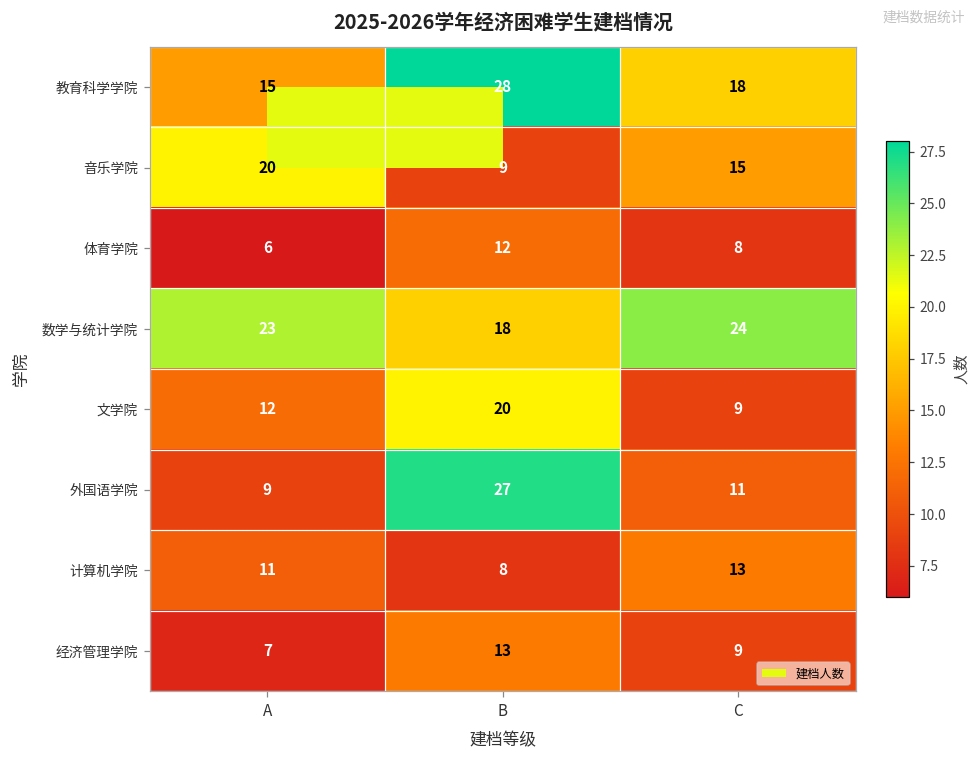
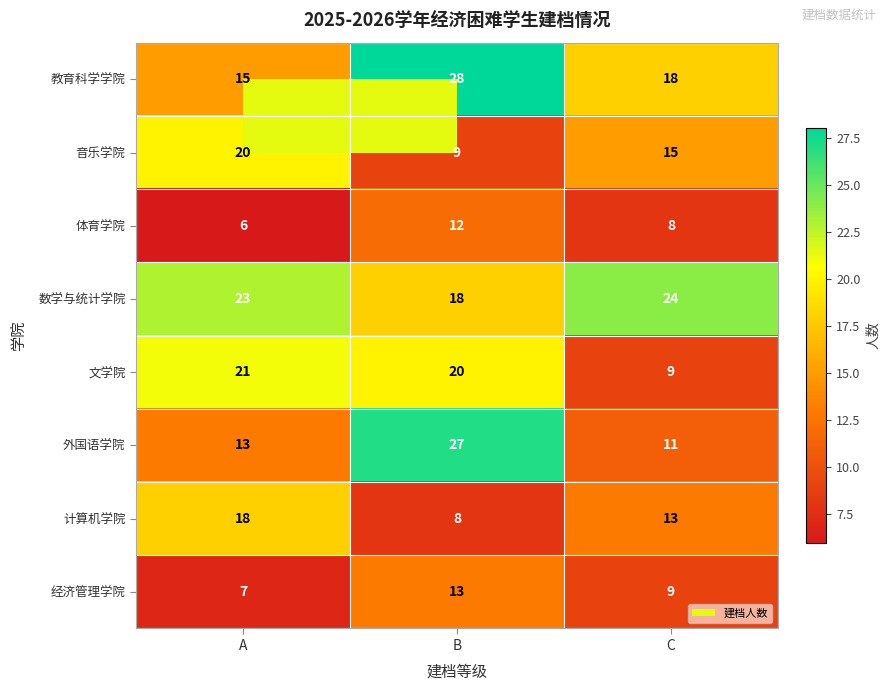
  {
    "教育科学学院": {
      "C": 18
    },
    "音乐学院": {
      "C": 15
    },
    "体育学院": {
      "A": 6,
      "B": 12,
      "C": 8
    },
    "数学与统计学院": {
      "A": 23,
      "B": 18,
      "C": 24
    },
    "文学院": {
-     "A": 12,
+     "A": 21,
      "B": 20,
      "C": 9
    },
    "外国语学院": {
-     "A": 9,
+     "A": 13,
      "B": 27,
      "C": 11
    },
    "计算机学院": {
-     "A": 11,
+     "A": 18,
      "B": 8,
      "C": 13
    },
    "经济管理学院": {
      "A": 7,
      "B": 13,
      "C": 9
    }
  }
